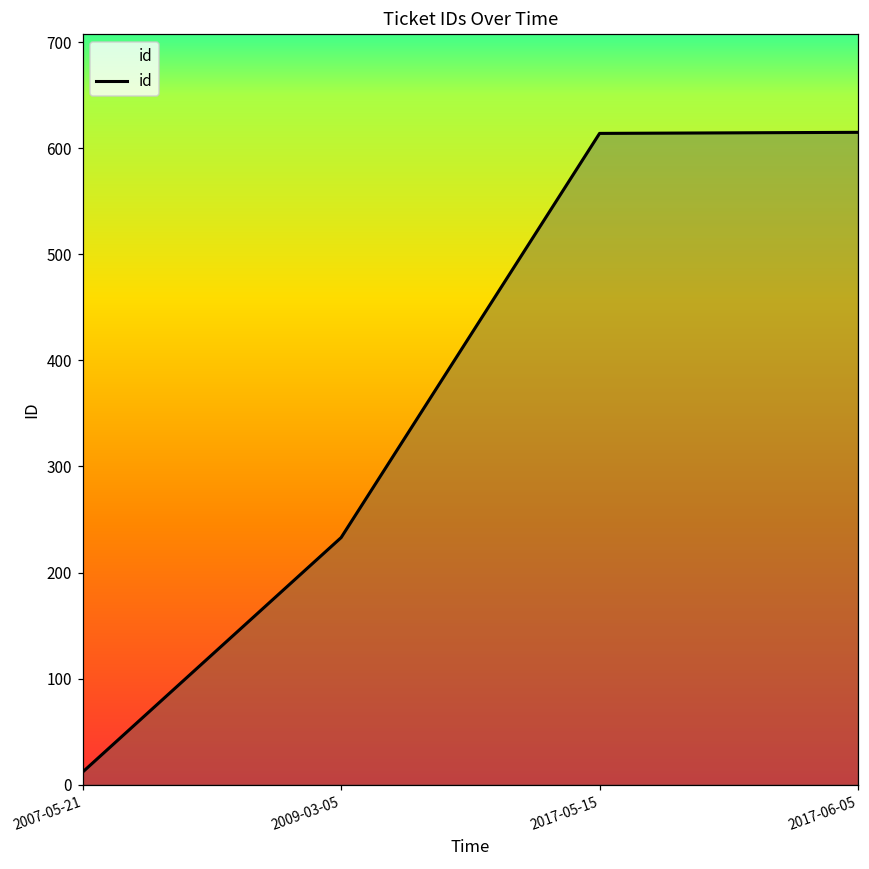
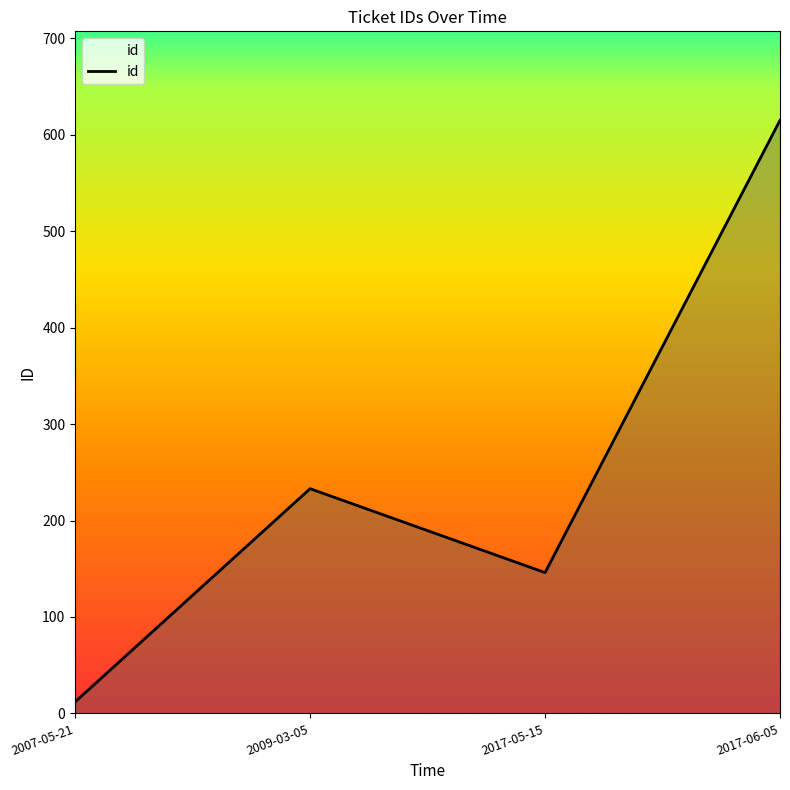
  {
    "2007-05-21": 10,
    "2009-03-05": 230,
-   "2017-05-15": 610,
+   "2017-05-15": 150,
    "2017-06-05": 620
  }
